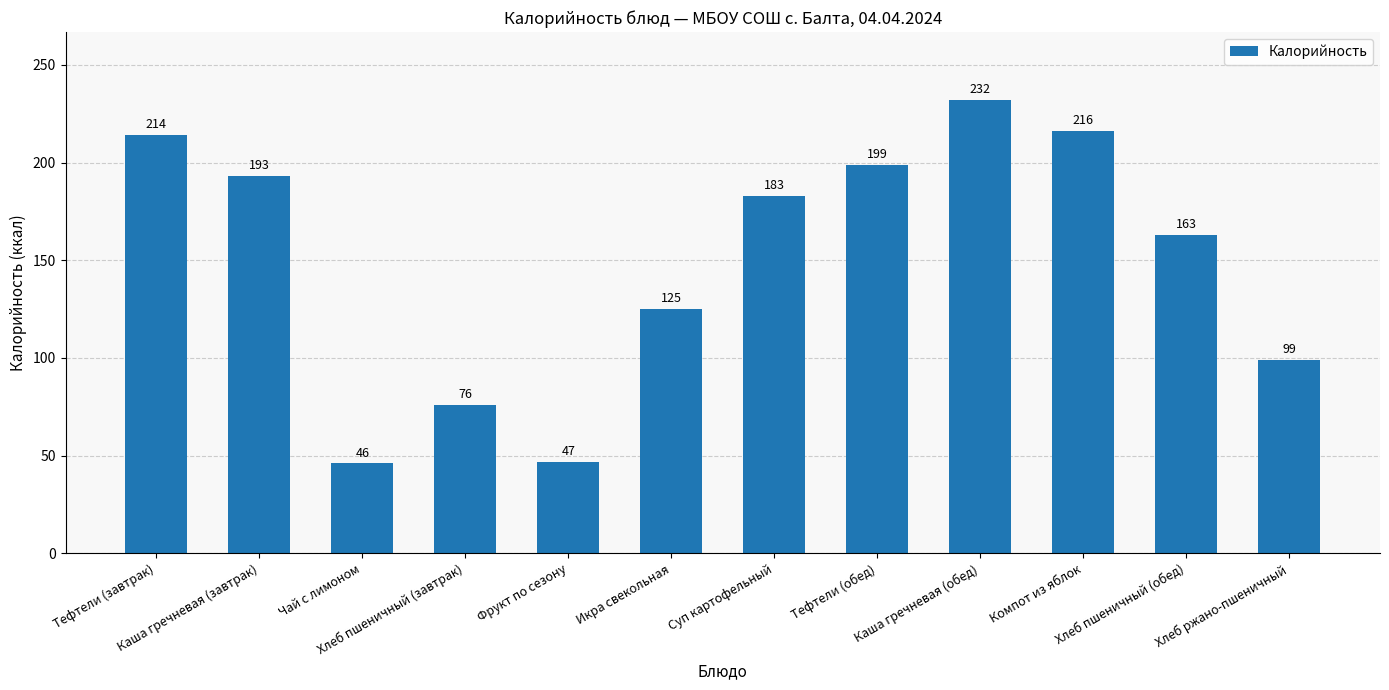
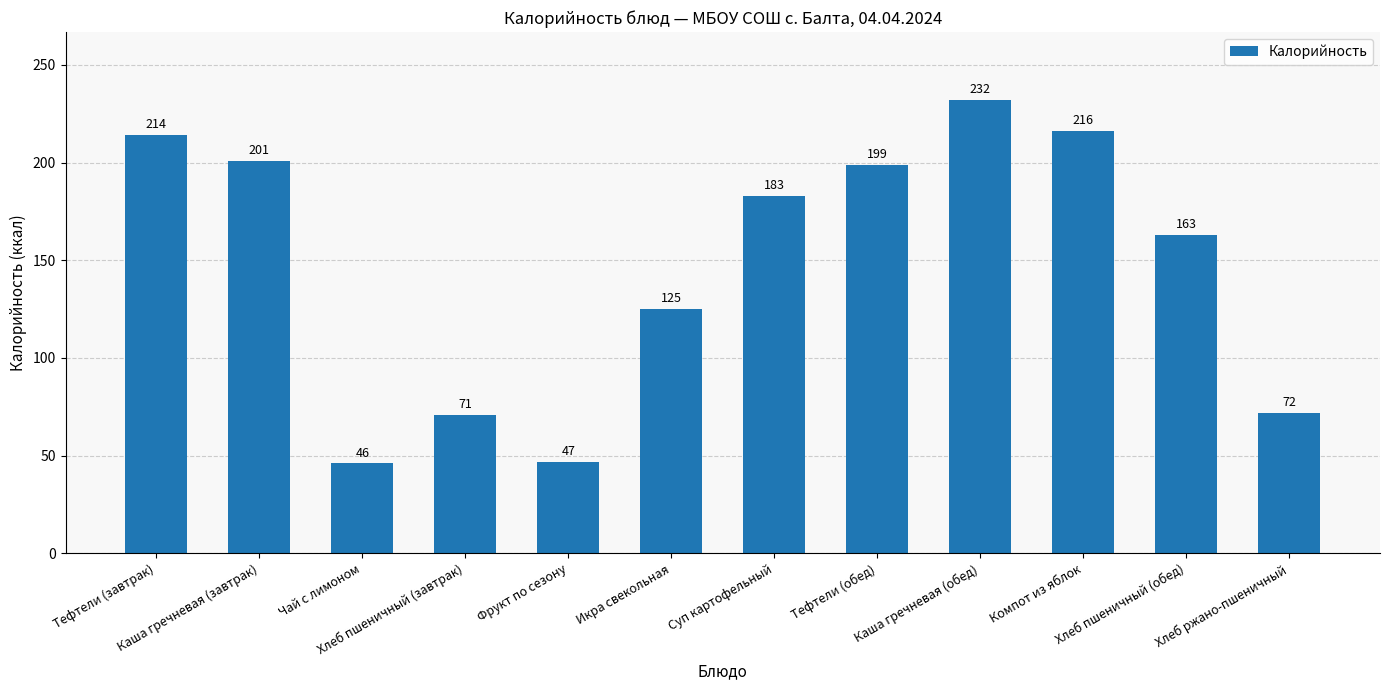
  {
    "Тефтели (завтрак)": 214,
-   "Каша гречневая (завтрак)": 193,
+   "Каша гречневая (завтрак)": 201,
    "Чай с лимоном": 46,
-   "Хлеб пшеничный (завтрак)": 76,
+   "Хлеб пшеничный (завтрак)": 71,
    "Фрукт по сезону": 47,
    "Икра свекольная": 125,
    "Суп картофельный": 183,
    "Тефтели (обед)": 199,
    "Каша гречневая (обед)": 232,
    "Компот из яблок": 216,
    "Хлеб пшеничный (обед)": 163,
-   "Хлеб ржано-пшеничный": 99
+   "Хлеб ржано-пшеничный": 72
  }
